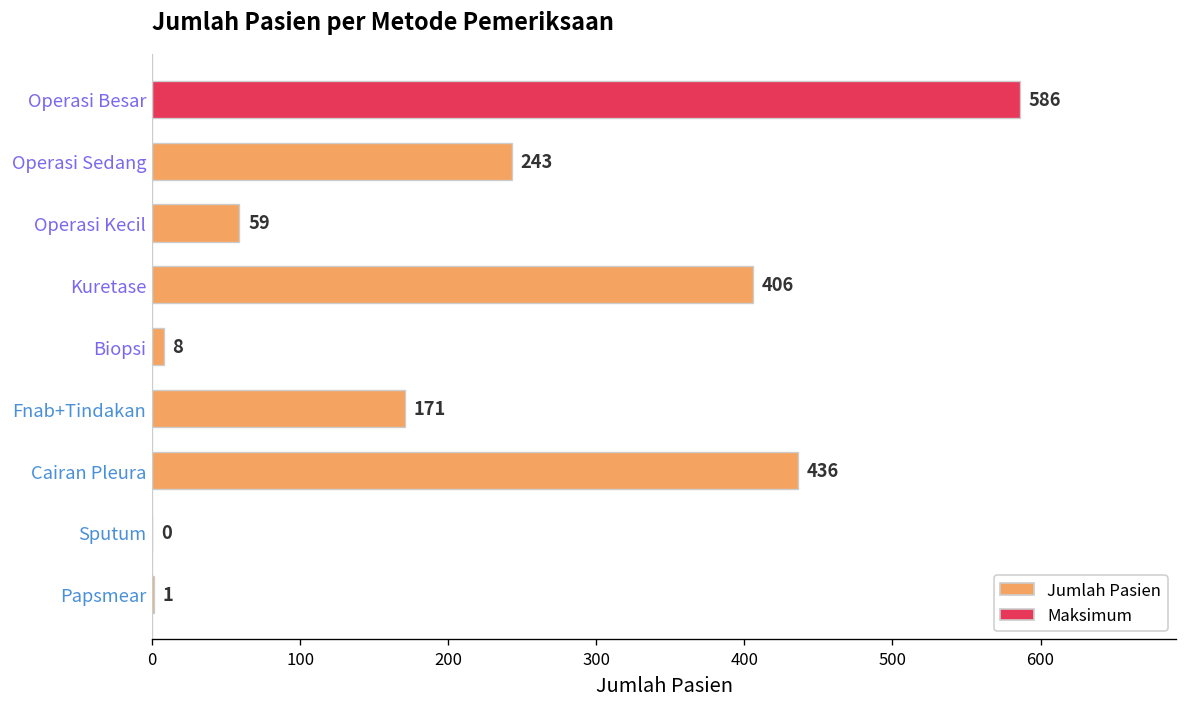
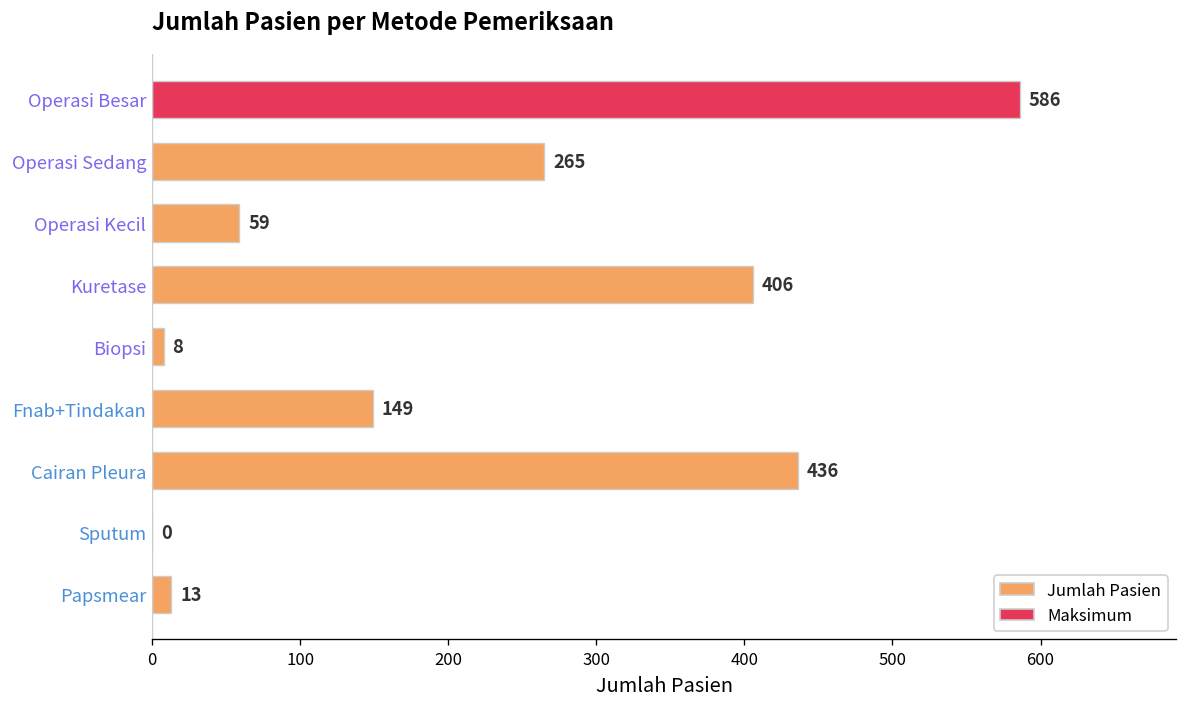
  {
    "Operasi Besar": 586,
-   "Operasi Sedang": 243,
+   "Operasi Sedang": 265,
    "Operasi Kecil": 59,
    "Kuretase": 406,
    "Biopsi": 8,
-   "Fnab+Tindakan": 171,
+   "Fnab+Tindakan": 149,
    "Cairan Pleura": 436,
    "Sputum": 0,
-   "Papsmear": 1
+   "Papsmear": 13
  }
